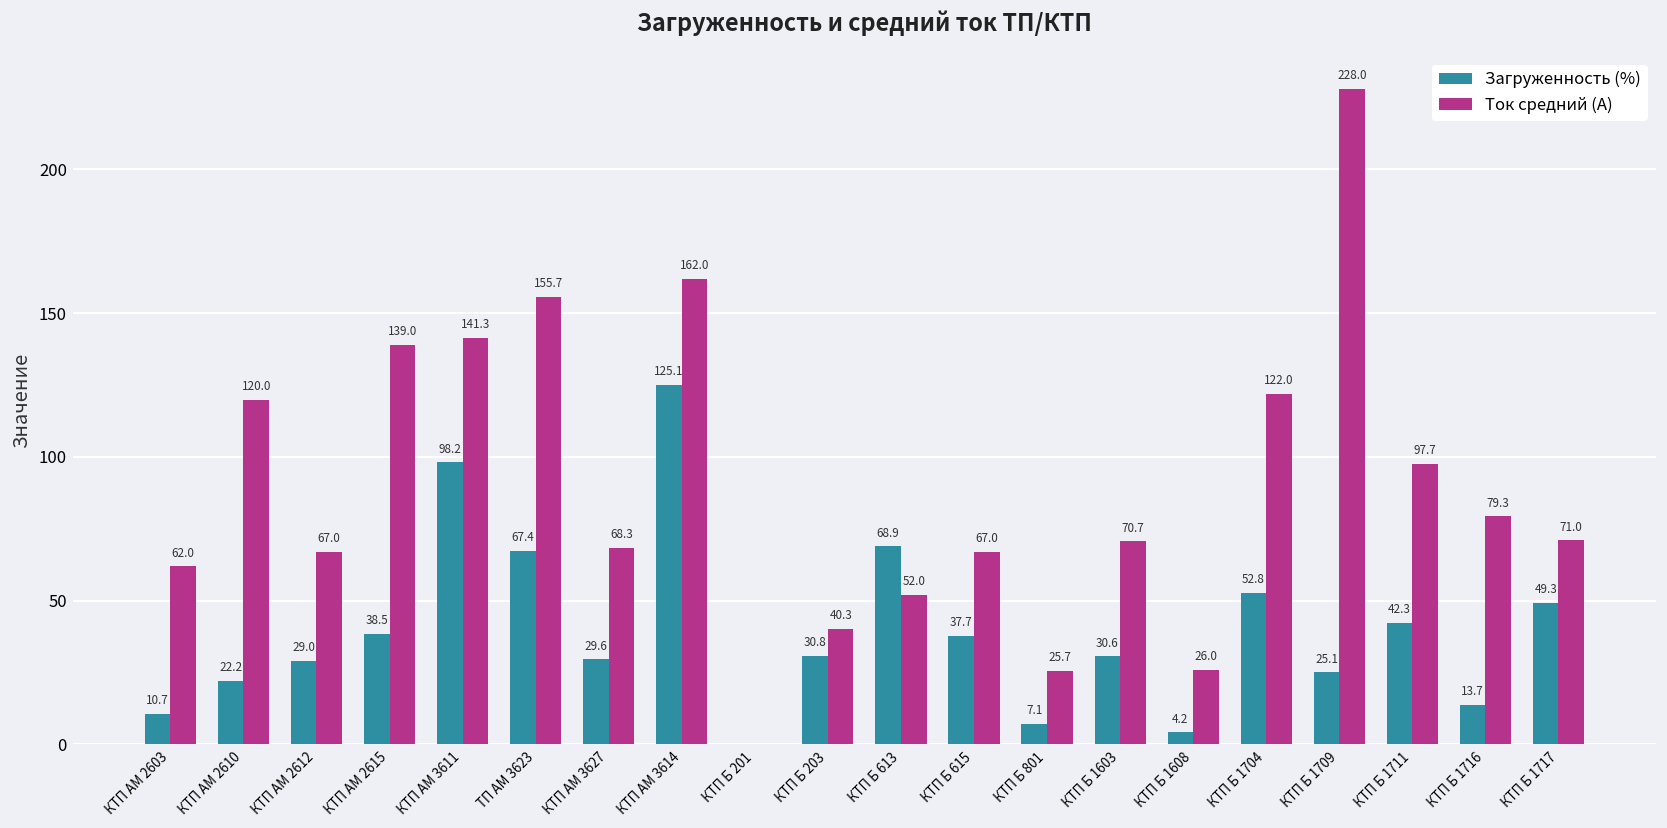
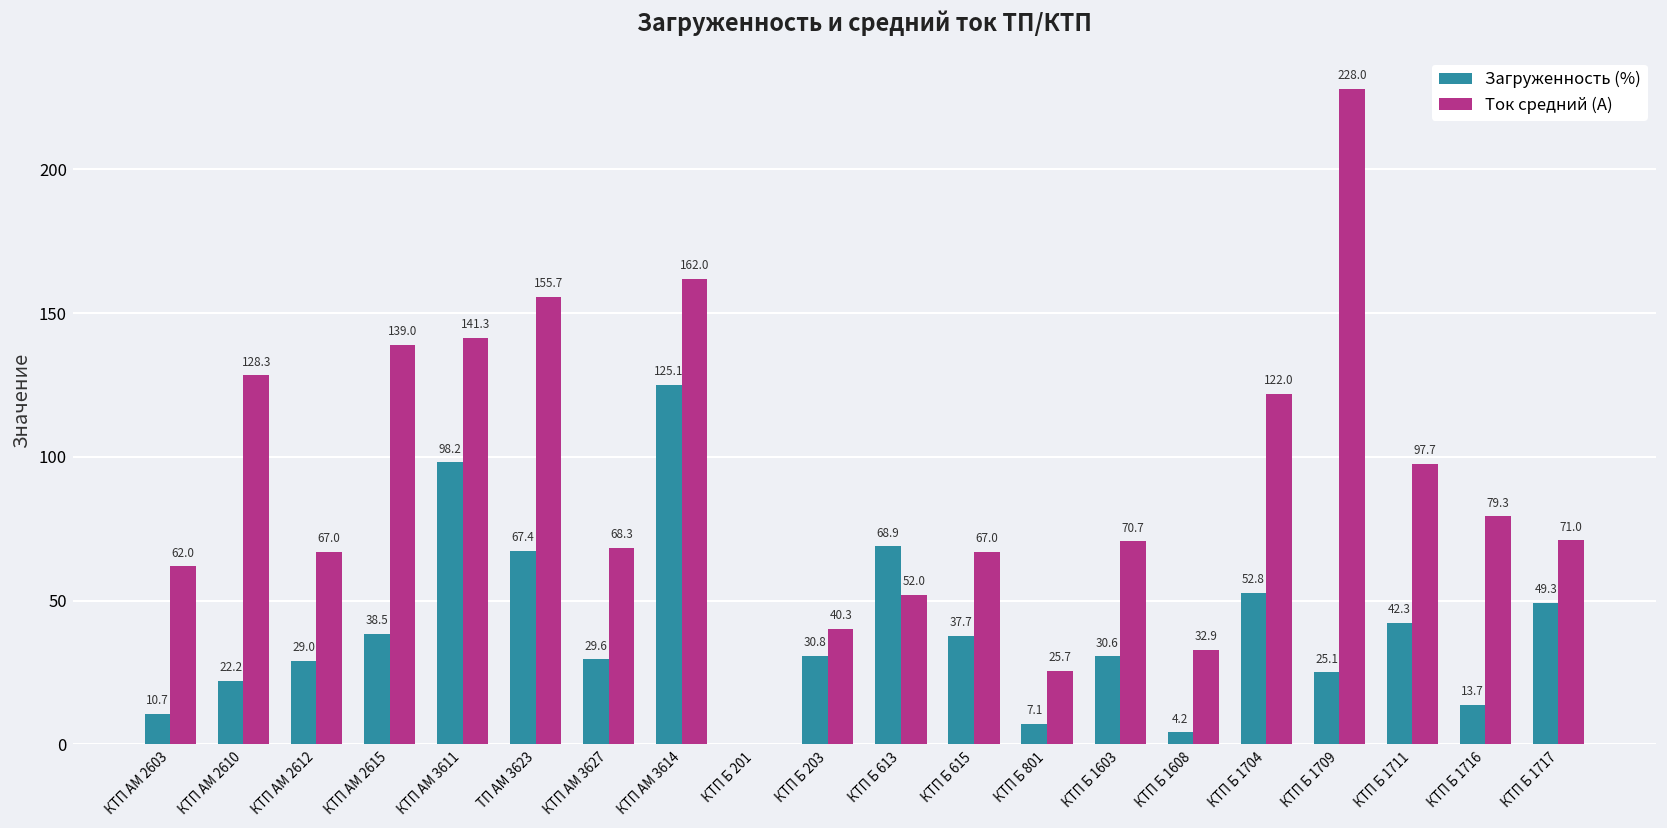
  {
    "Загруженность (%)": {
      "КТП АМ 2603": 10.7,
      "КТП АМ 2610": 22.2,
      "КТП АМ 2612": 29.0,
      "КТП АМ 2615": 38.5,
      "КТП АМ 3611": 98.2,
      "ТП АМ 3623": 67.4,
      "КТП АМ 3627": 29.6,
      "КТП АМ 3614": 125.1,
      "КТП Б 203": 30.8,
      "КТП Б 613": 68.9,
      "КТП Б 615": 37.7,
      "КТП Б 801": 7.1,
      "КТП Б 1603": 30.6,
      "КТП Б 1608": 4.2,
      "КТП Б 1704": 52.8,
      "КТП Б 1709": 25.1,
      "КТП Б 1711": 42.3,
      "КТП Б 1716": 13.7,
      "КТП Б 1717": 49.3
    },
    "Ток средний (А)": {
      "КТП АМ 2603": 62.0,
-     "КТП АМ 2610": 120.0,
+     "КТП АМ 2610": 128.3,
      "КТП АМ 2612": 67.0,
      "КТП АМ 2615": 139.0,
      "КТП АМ 3611": 141.3,
      "ТП АМ 3623": 155.7,
      "КТП АМ 3627": 68.3,
      "КТП АМ 3614": 162.0,
      "КТП Б 203": 40.3,
      "КТП Б 613": 52.0,
      "КТП Б 615": 67.0,
      "КТП Б 801": 25.7,
      "КТП Б 1603": 70.7,
-     "КТП Б 1608": 26.0,
+     "КТП Б 1608": 32.9,
      "КТП Б 1704": 122.0,
      "КТП Б 1709": 228.0,
      "КТП Б 1711": 97.7,
      "КТП Б 1716": 79.3,
      "КТП Б 1717": 71.0
    }
  }
